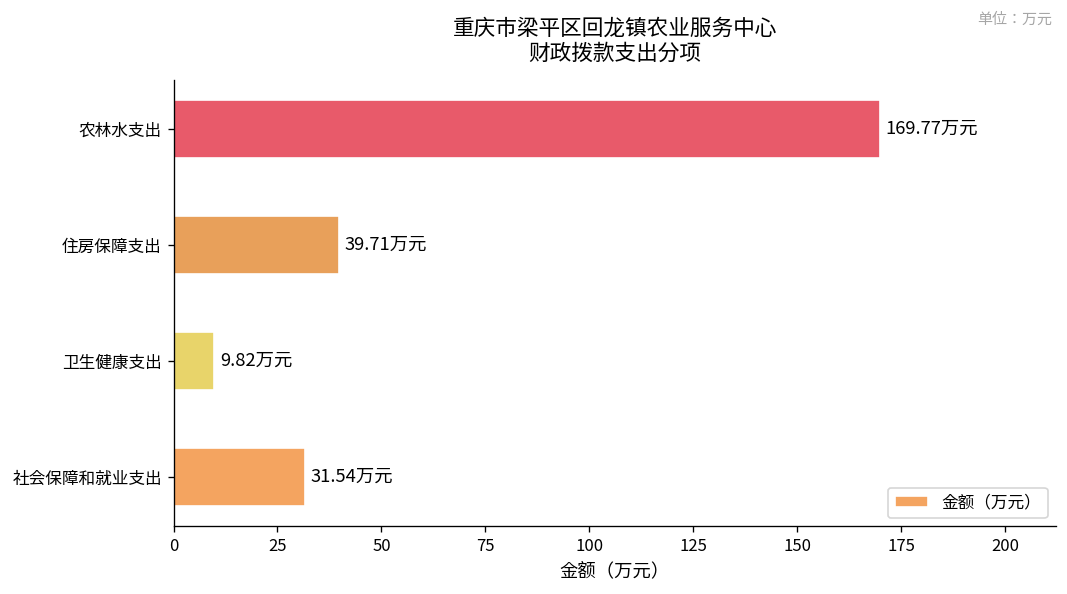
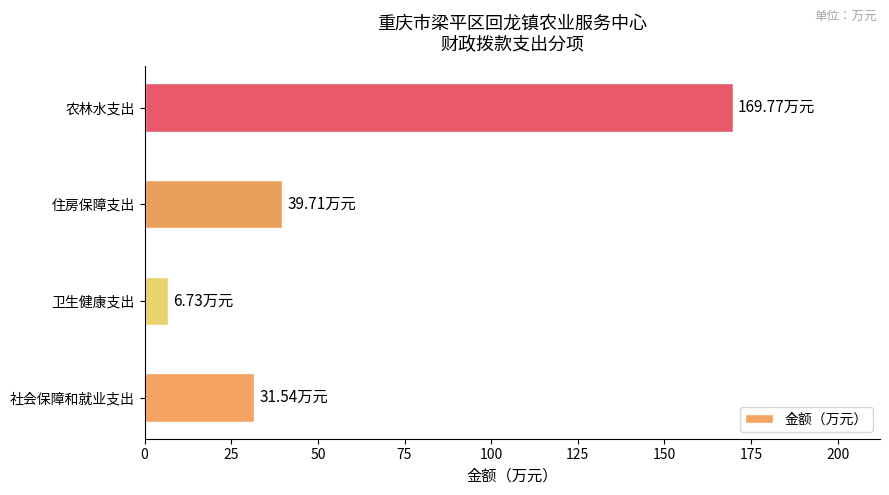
  {
    "农林水支出": 169.77,
    "住房保障支出": 39.71,
-   "卫生健康支出": 9.82,
+   "卫生健康支出": 6.73,
    "社会保障和就业支出": 31.54
  }
